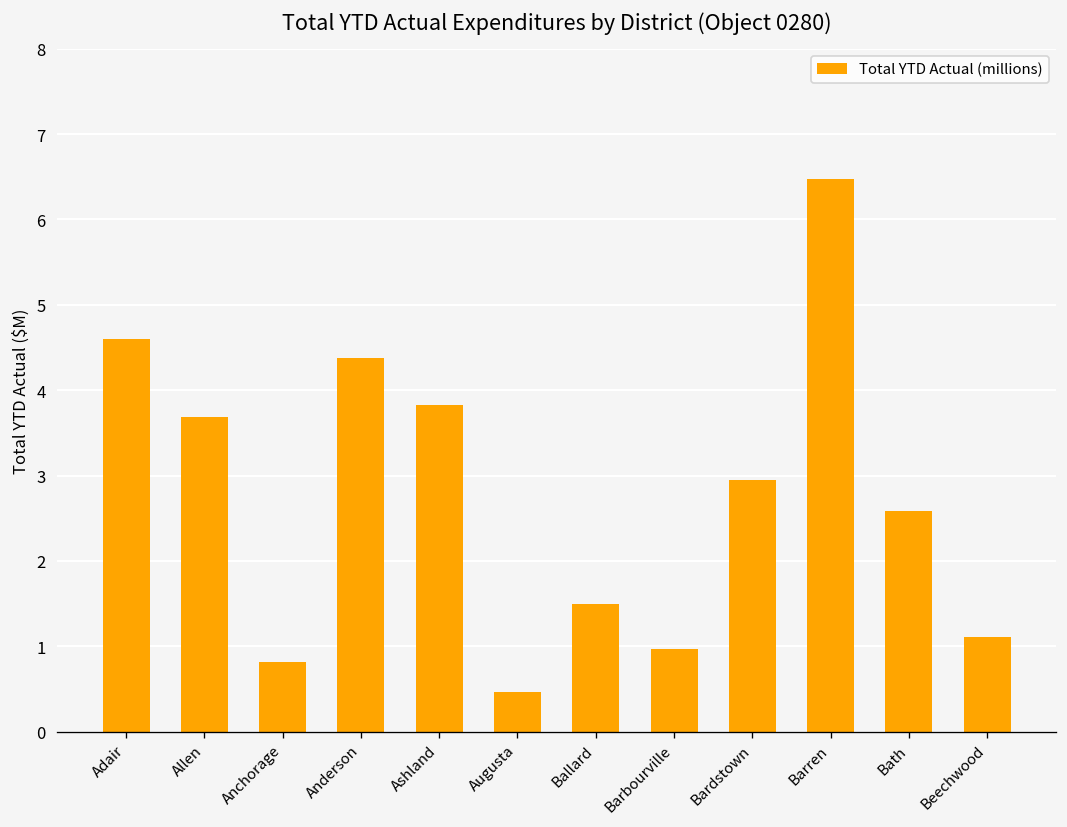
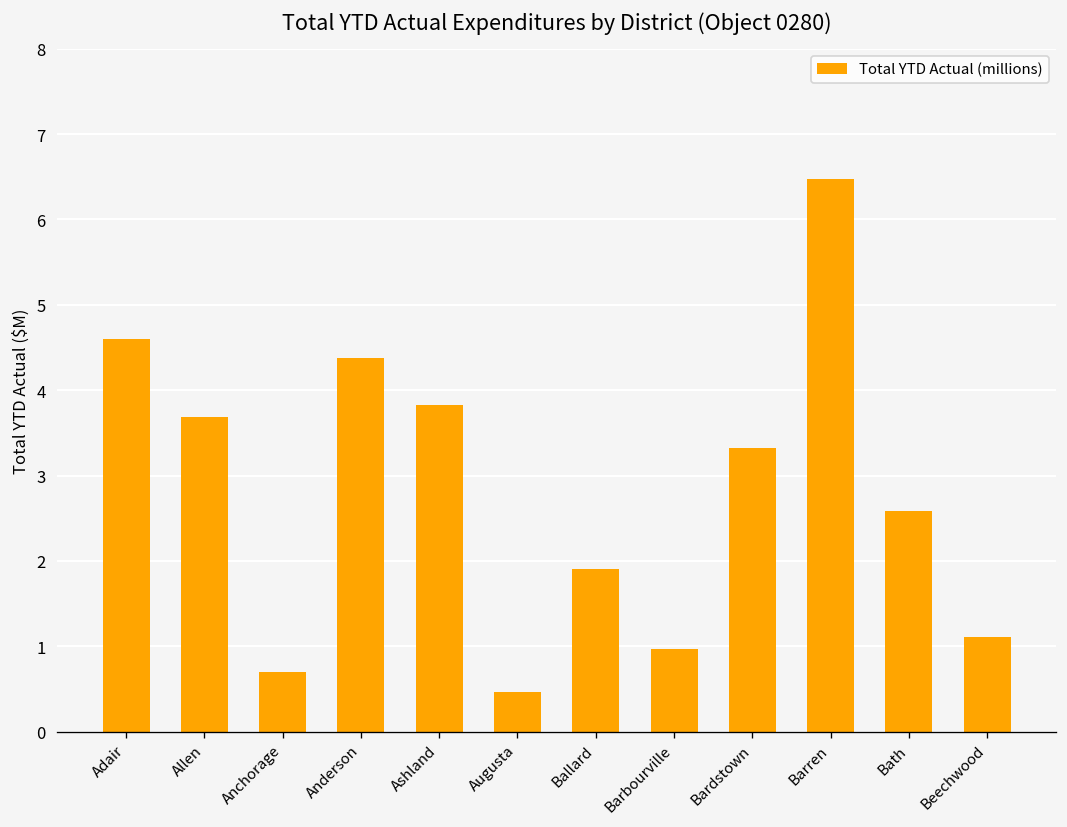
  {
    "Adair": 4.6,
    "Allen": 3.7,
-   "Anchorage": 0.8,
+   "Anchorage": 0.7,
    "Anderson": 4.4,
    "Ashland": 3.8,
    "Augusta": 0.5,
-   "Ballard": 1.5,
+   "Ballard": 1.9,
    "Barbourville": 1.0,
-   "Bardstown": 3.0,
+   "Bardstown": 3.3,
    "Barren": 6.5,
    "Bath": 2.6,
    "Beechwood": 1.1
  }
